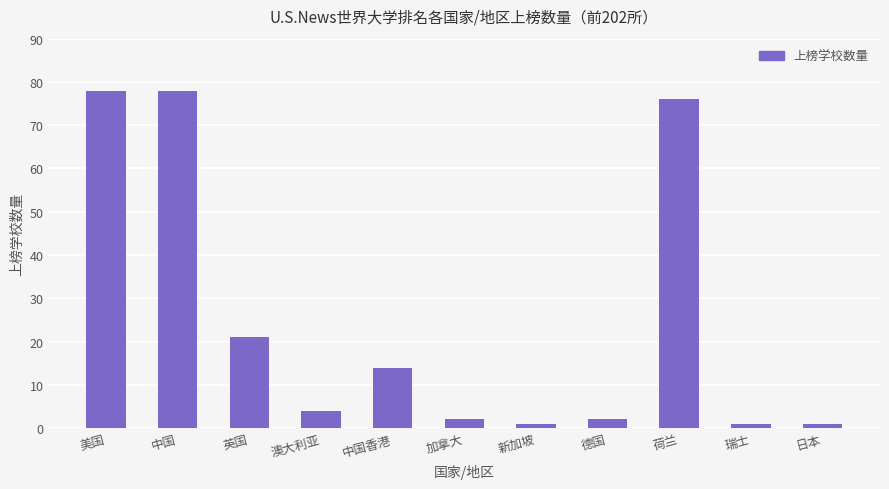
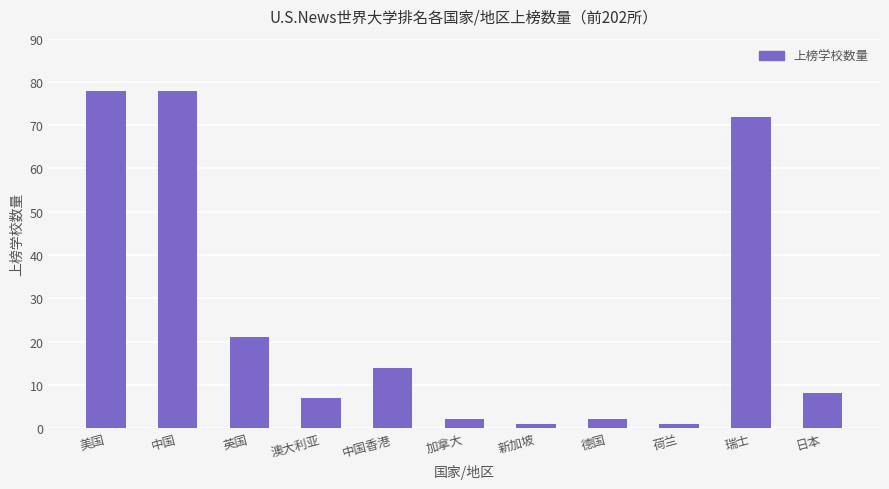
  {
    "美国": 78,
    "中国": 78,
    "英国": 21,
-   "澳大利亚": 4,
+   "澳大利亚": 7,
    "中国香港": 14,
    "加拿大": 2,
    "新加坡": 1,
    "德国": 2,
-   "荷兰": 76,
-   "瑞士": 1,
-   "日本": 1
+   "荷兰": 1,
+   "瑞士": 72,
+   "日本": 8
  }
